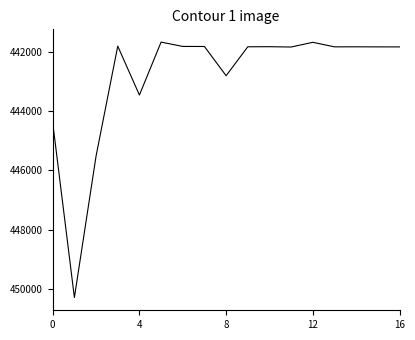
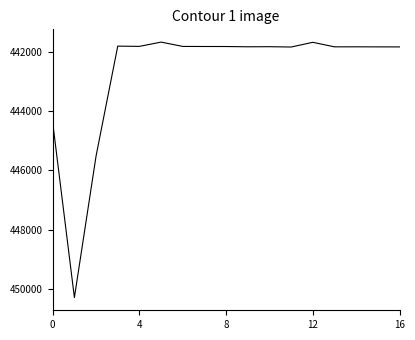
  {
    "0": 444400,
-   "4": 443500,
-   "8": 442800,
+   "4": 441800,
+   "8": 441800,
    "12": 441700,
    "16": 441800
  }
